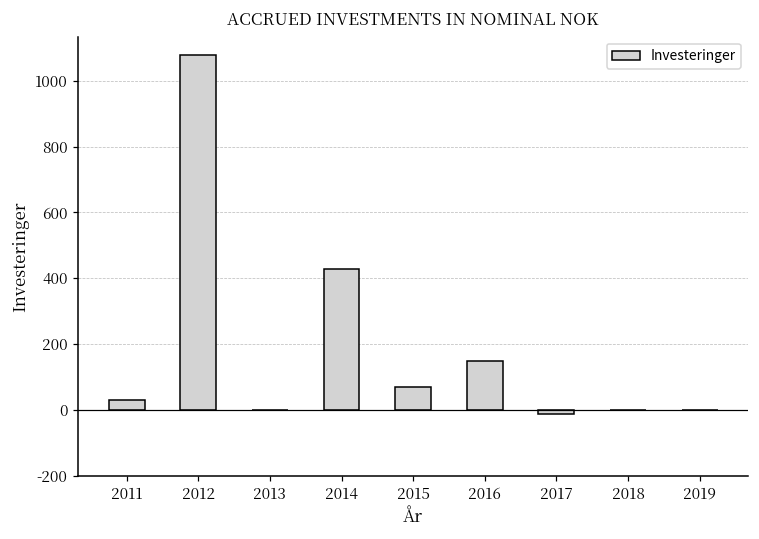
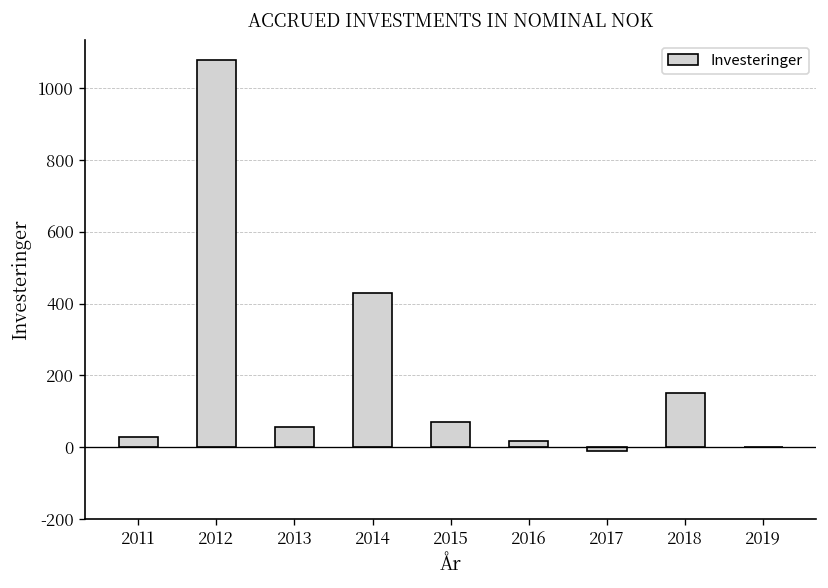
  {
    "2011": 30,
    "2012": 1080,
-   "2013": 0,
+   "2013": 60,
    "2014": 430,
    "2015": 70,
-   "2016": 150,
+   "2016": 20,
    "2017": -10,
-   "2018": 0,
+   "2018": 150,
    "2019": 0
  }
